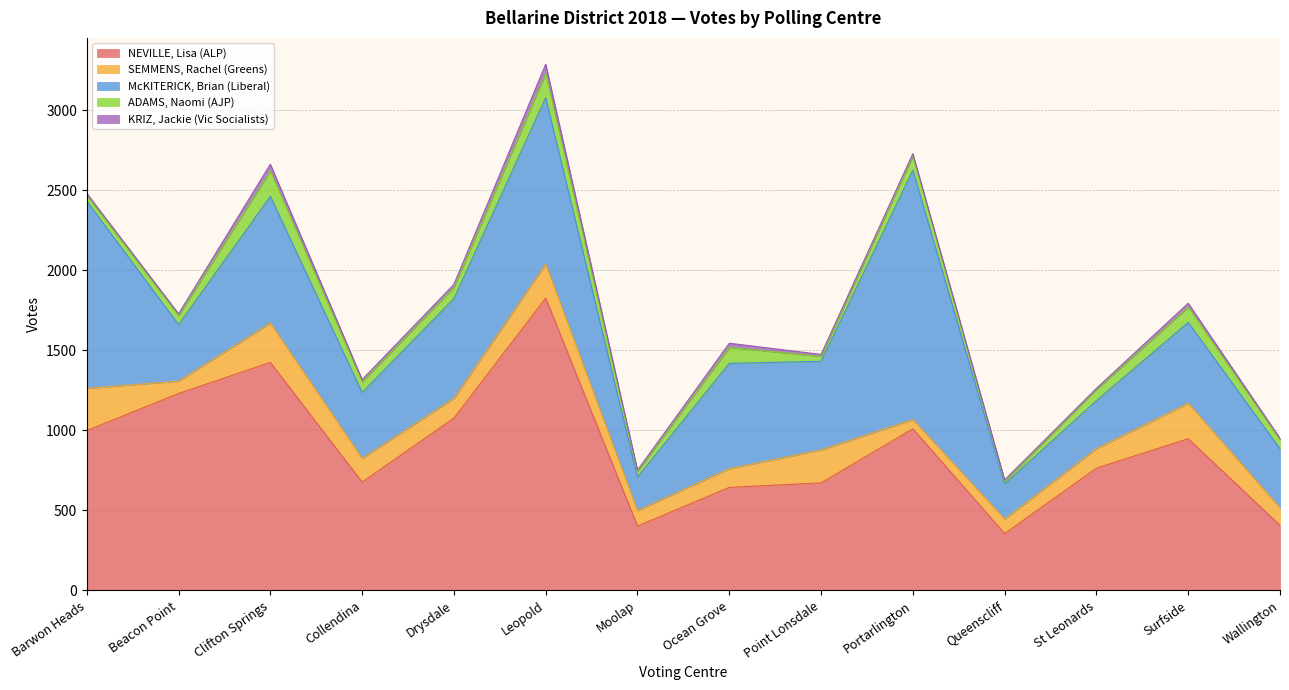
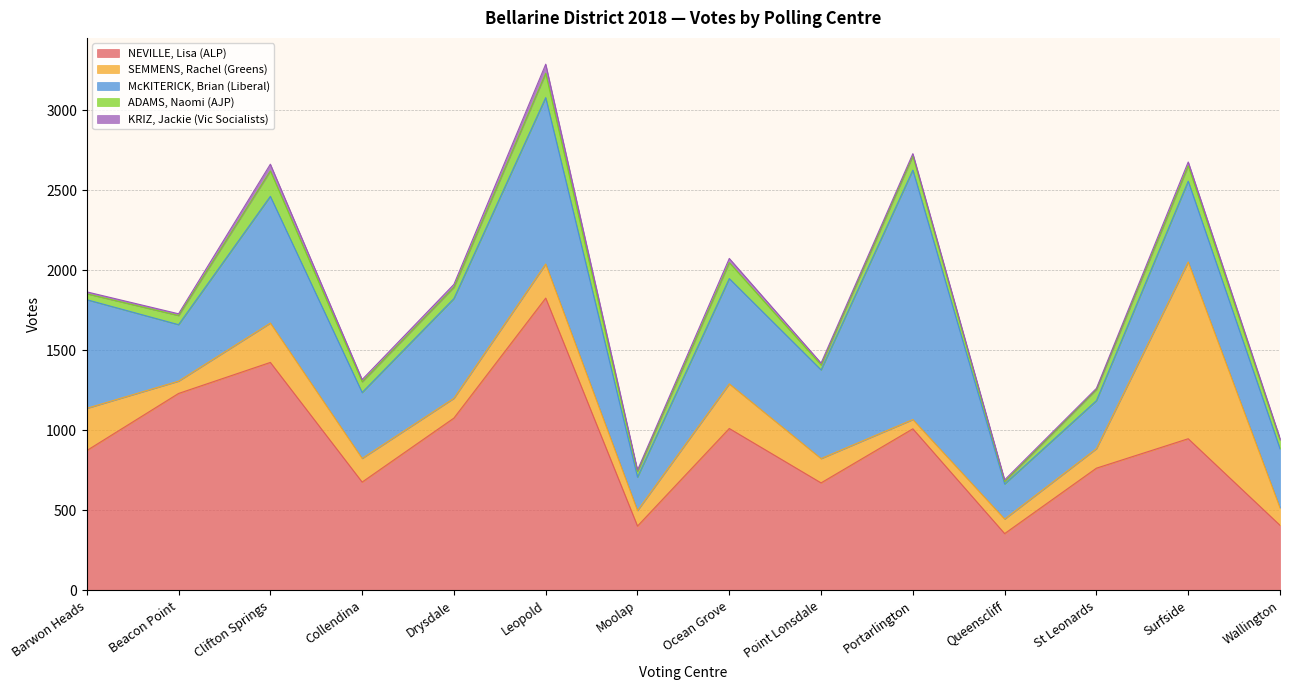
  {
    "NEVILLE, Lisa (ALP)": {
-     "Barwon Heads": 1000,
+     "Barwon Heads": 870,
      "Beacon Point": 1230,
      "Clifton Springs": 1420,
      "Collendina": 680,
      "Drysdale": 1080,
      "Leopold": 1830,
      "Moolap": 400,
-     "Ocean Grove": 640,
+     "Ocean Grove": 1010,
      "Point Lonsdale": 670,
      "Portarlington": 1010,
      "Queenscliff": 350,
      "St Leonards": 760,
      "Surfside": 950,
      "Wallington": 410
    },
    "SEMMENS, Rachel (Greens)": {
      "Barwon Heads": 260,
      "Beacon Point": 80,
      "Clifton Springs": 250,
      "Collendina": 150,
      "Drysdale": 120,
      "Leopold": 210,
      "Moolap": 100,
-     "Ocean Grove": 120,
-     "Point Lonsdale": 210,
+     "Ocean Grove": 280,
+     "Point Lonsdale": 150,
      "Portarlington": 60,
      "Queenscliff": 90,
      "St Leonards": 120,
-     "Surfside": 220,
+     "Surfside": 1110,
      "Wallington": 110
    },
    "McKITERICK, Brian (Liberal)": {
-     "Barwon Heads": 1170,
+     "Barwon Heads": 680,
      "Beacon Point": 350,
      "Clifton Springs": 790,
      "Collendina": 410,
      "Drysdale": 620,
      "Leopold": 1040,
      "Moolap": 210,
      "Ocean Grove": 660,
      "Point Lonsdale": 550,
      "Portarlington": 1560,
      "Queenscliff": 220,
      "St Leonards": 300,
      "Surfside": 510,
      "Wallington": 370
    },
    "ADAMS, Naomi (AJP)": {
      "Clifton Springs": 160,
      "Drysdale": 70,
      "Leopold": 150,
      "Ocean Grove": 100,
      "Surfside": 100
    },
    "KRIZ, Jackie (Vic Socialists)": {
      "Clifton Springs": 40,
      "Drysdale": 20,
      "Leopold": 60,
      "Ocean Grove": 30,
      "Surfside": 20
    }
  }
